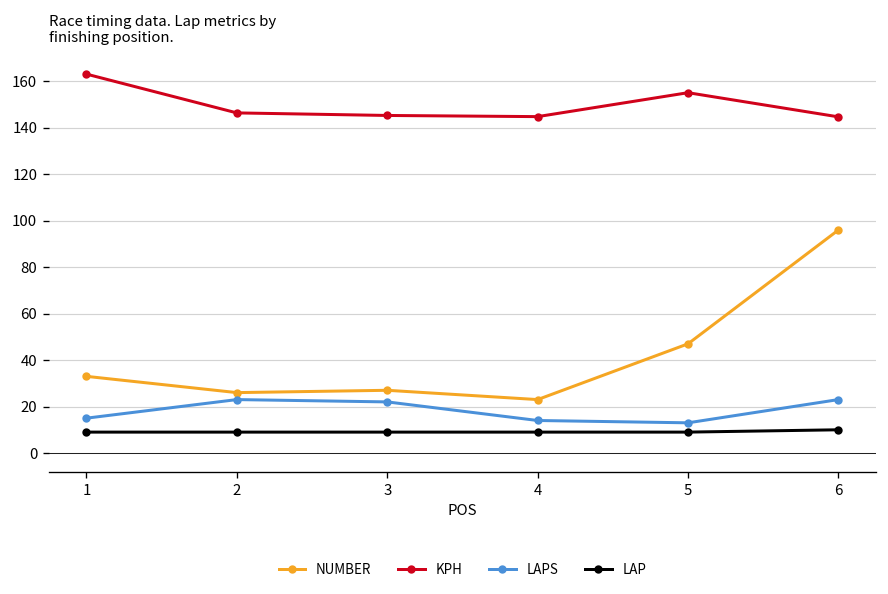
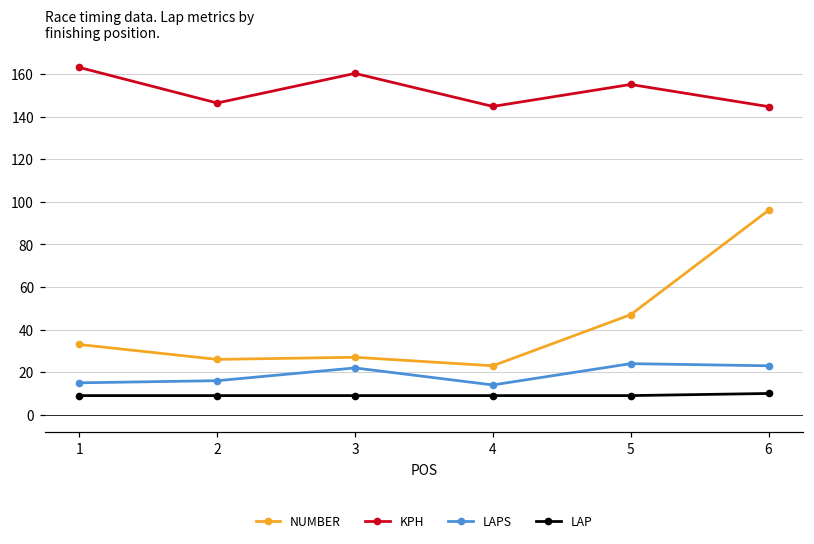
  {
    "NUMBER": {
      "1": 33,
      "2": 26,
      "3": 27,
      "4": 23,
      "5": 47,
      "6": 96
    },
    "KPH": {
      "1": 163,
      "2": 146,
-     "3": 145,
+     "3": 160,
      "4": 145,
      "5": 155,
      "6": 145
    },
    "LAPS": {
      "1": 15,
-     "2": 23,
+     "2": 16,
      "3": 22,
      "4": 14,
-     "5": 13,
+     "5": 24,
      "6": 23
    },
    "LAP": {
      "1": 9,
      "2": 9,
      "3": 9,
      "4": 9,
      "5": 9,
      "6": 10
    }
  }
